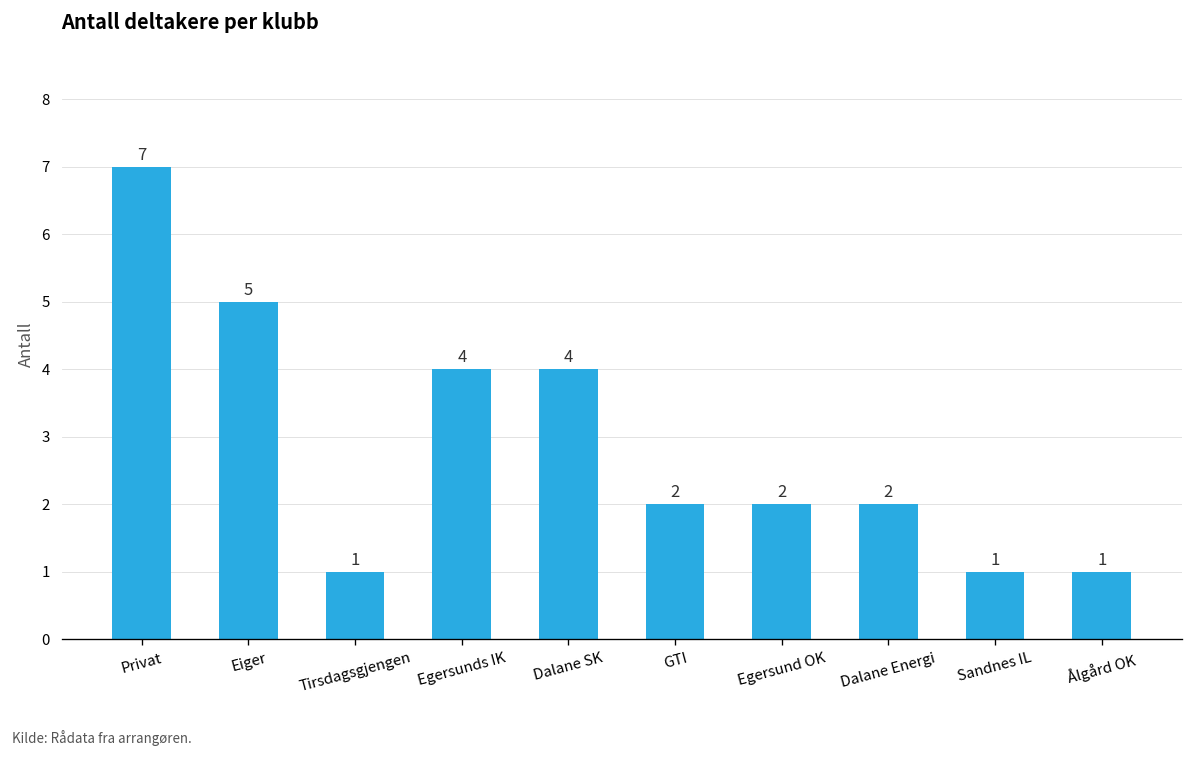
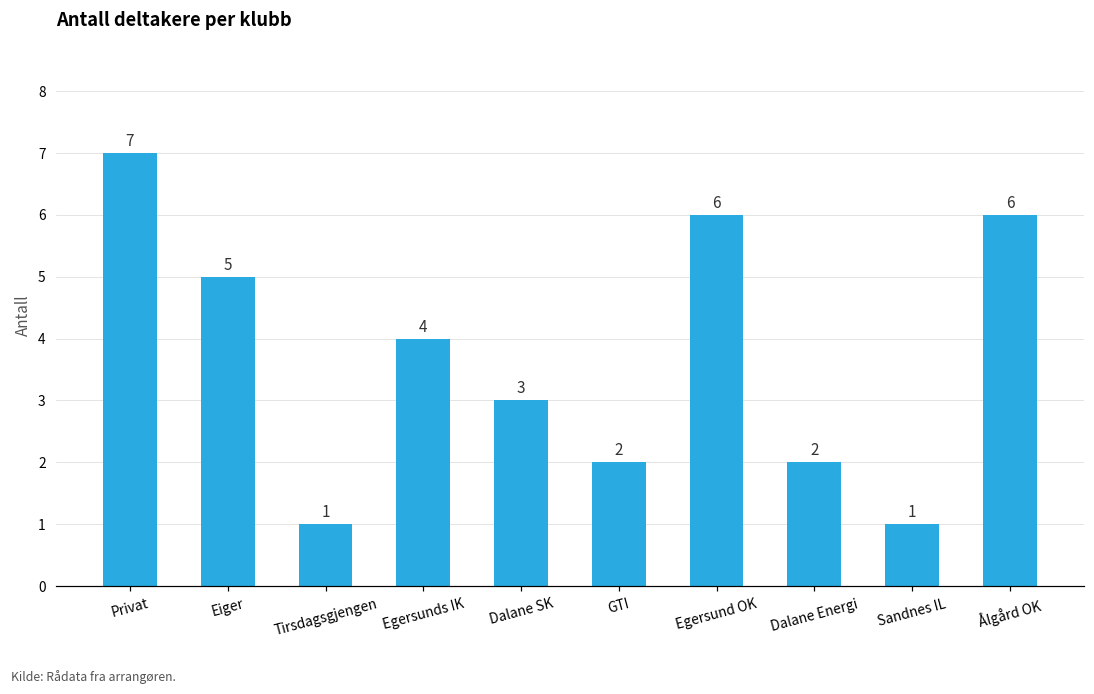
  {
    "Privat": 7,
    "Eiger": 5,
    "Tirsdagsgjengen": 1,
    "Egersunds IK": 4,
-   "Dalane SK": 4,
+   "Dalane SK": 3,
    "GTI": 2,
-   "Egersund OK": 2,
+   "Egersund OK": 6,
    "Dalane Energi": 2,
    "Sandnes IL": 1,
-   "Ålgård OK": 1
+   "Ålgård OK": 6
  }
